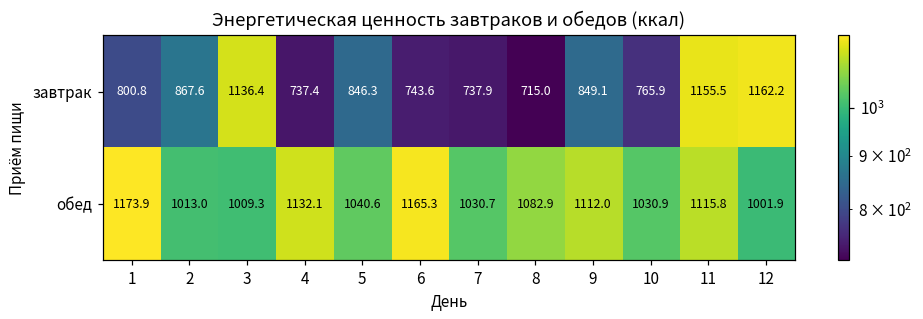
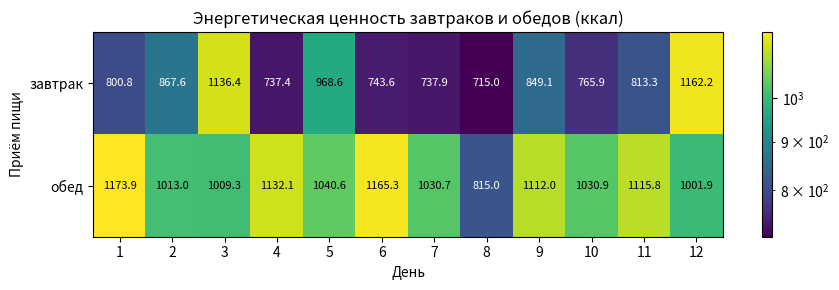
  {
    "завтрак": {
      "1": 800.8,
      "2": 867.6,
      "3": 1136.4,
      "4": 737.4,
-     "5": 846.3,
+     "5": 968.6,
      "6": 743.6,
      "7": 737.9,
      "8": 715.0,
      "9": 849.1,
      "10": 765.9,
-     "11": 1155.5,
+     "11": 813.3,
      "12": 1162.2
    },
    "обед": {
      "1": 1173.9,
      "2": 1013.0,
      "3": 1009.3,
      "4": 1132.1,
      "5": 1040.6,
      "6": 1165.3,
      "7": 1030.7,
-     "8": 1082.9,
+     "8": 815.0,
      "9": 1112.0,
      "10": 1030.9,
      "11": 1115.8,
      "12": 1001.9
    }
  }
